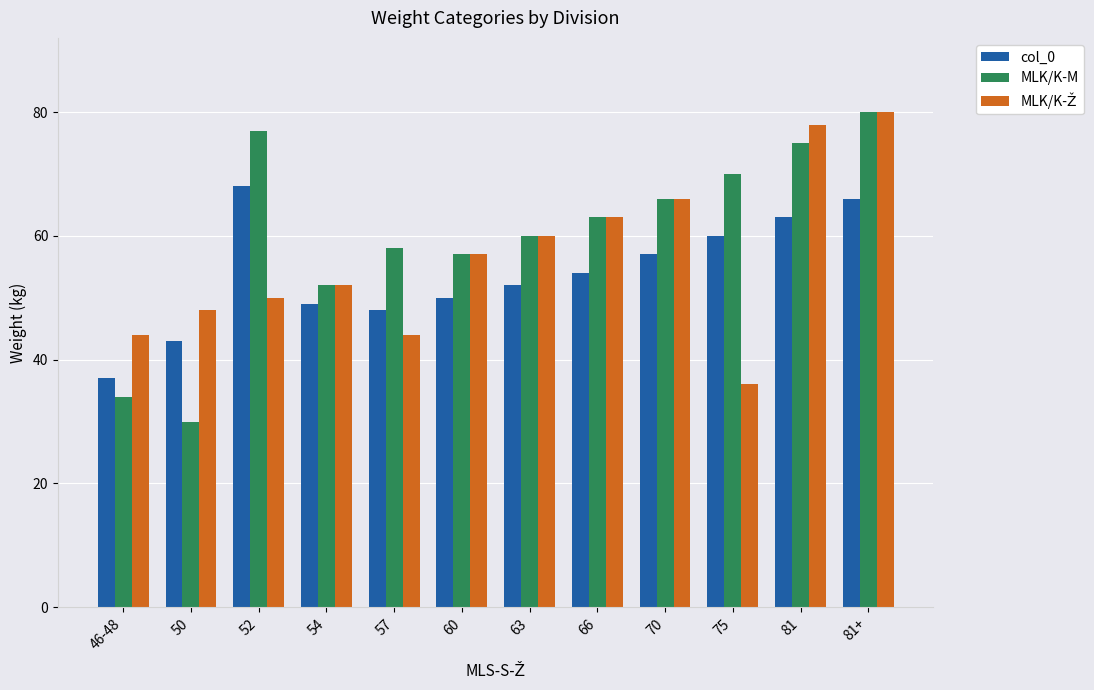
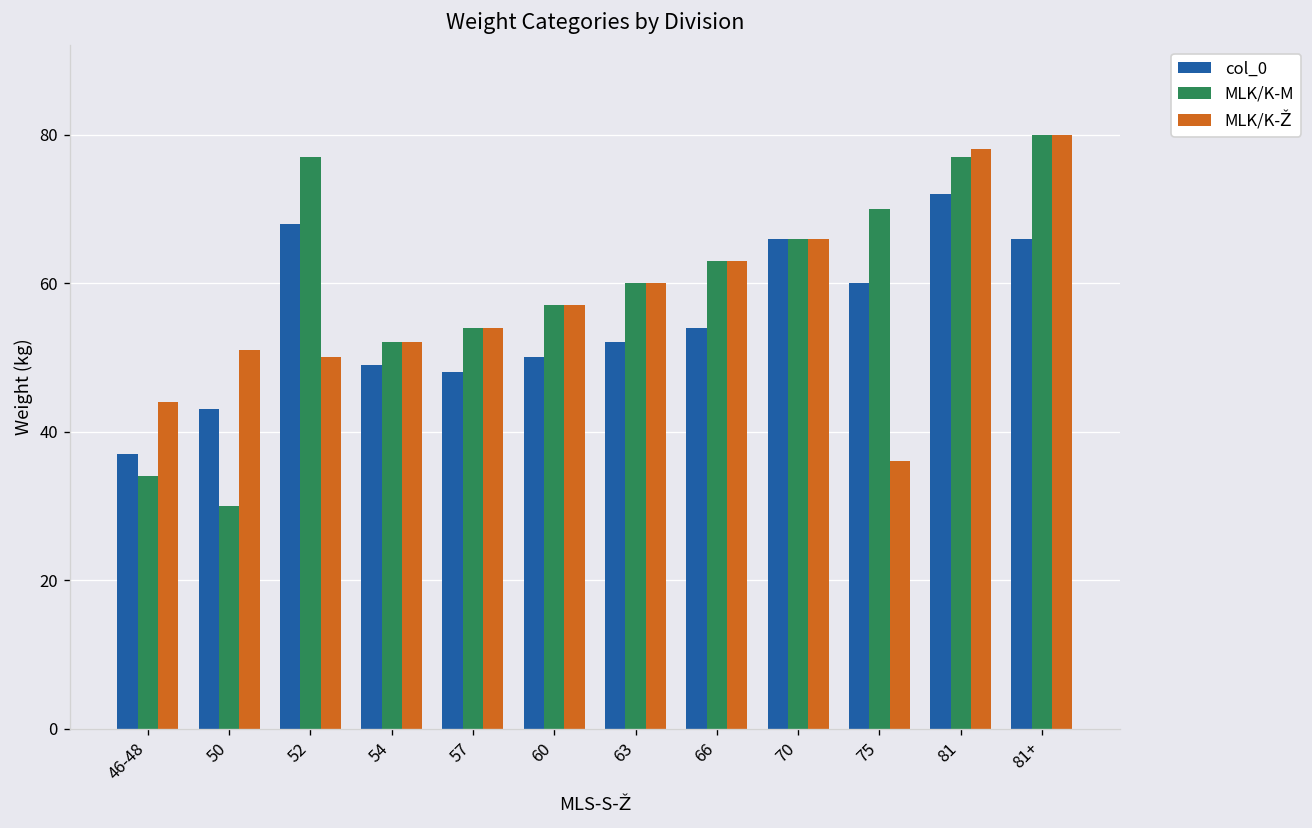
  {
    "col_0": {
      "46-48": 37,
      "50": 43,
      "52": 68,
      "54": 49,
      "57": 48,
      "60": 50,
      "63": 52,
      "66": 54,
-     "70": 57,
+     "70": 66,
      "75": 60,
-     "81": 63,
+     "81": 72,
      "81+": 66
    },
    "MLK/K-M": {
      "46-48": 34,
      "50": 30,
      "52": 77,
      "54": 52,
-     "57": 58,
+     "57": 54,
      "60": 57,
      "63": 60,
      "66": 63,
      "70": 66,
      "75": 70,
-     "81": 75,
+     "81": 77,
      "81+": 80
    },
    "MLK/K-Ž": {
      "46-48": 44,
-     "50": 48,
+     "50": 51,
      "52": 50,
      "54": 52,
-     "57": 44,
+     "57": 54,
      "60": 57,
      "63": 60,
      "66": 63,
      "70": 66,
      "75": 36,
      "81": 78,
      "81+": 80
    }
  }
